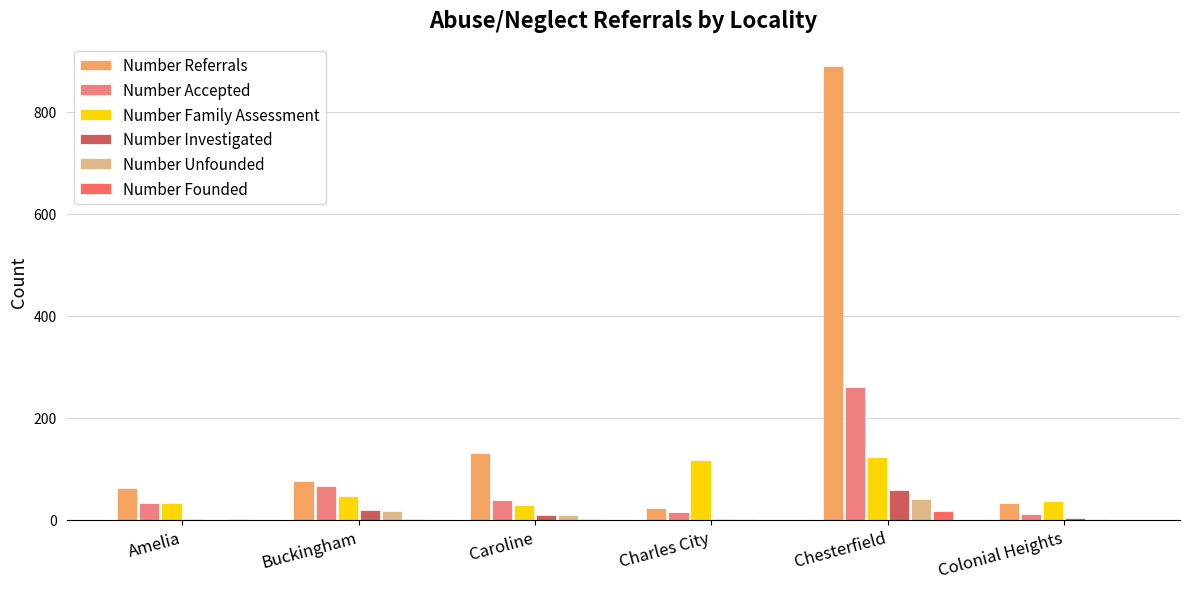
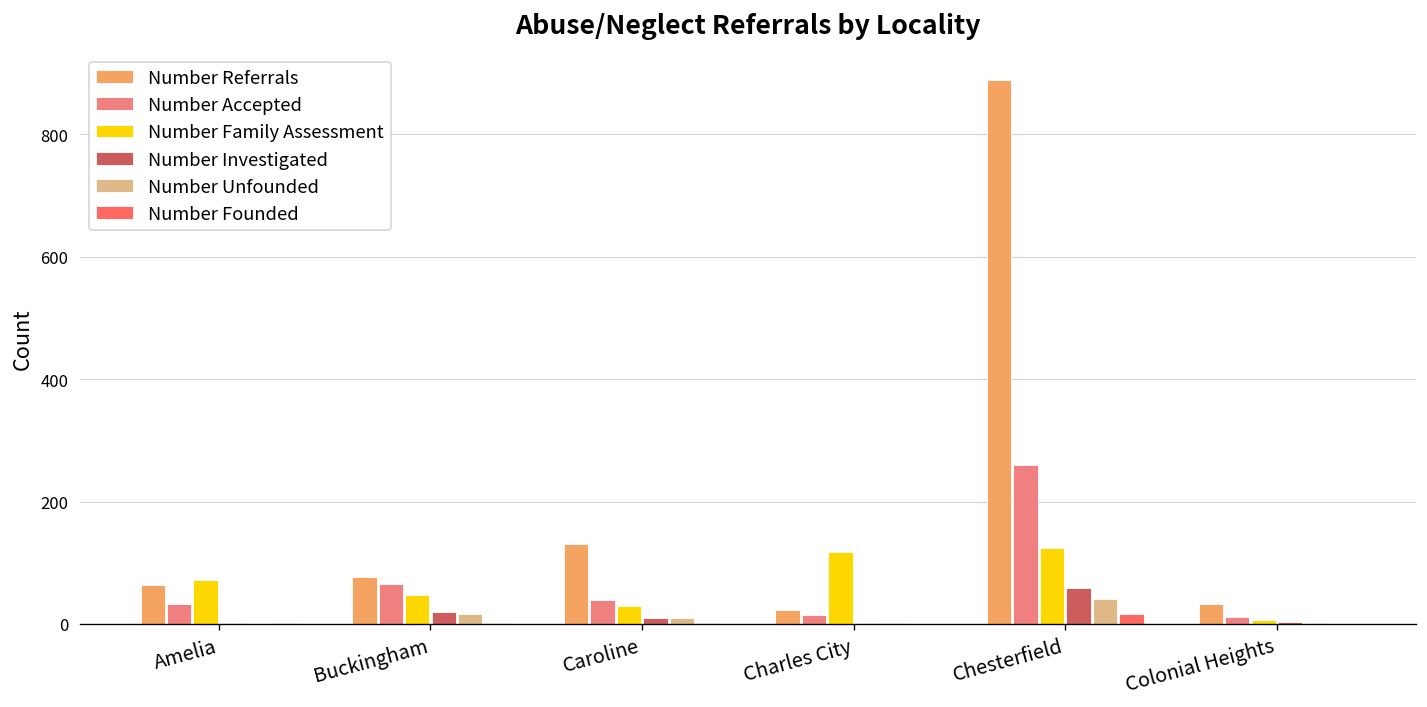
  {
    "Number Family Assessment": {
-     "Amelia": 30,
+     "Amelia": 70,
      "Buckingham": 50,
      "Caroline": 30,
      "Charles City": 120,
      "Chesterfield": 120,
-     "Colonial Heights": 40
+     "Colonial Heights": 10
    }
  }
